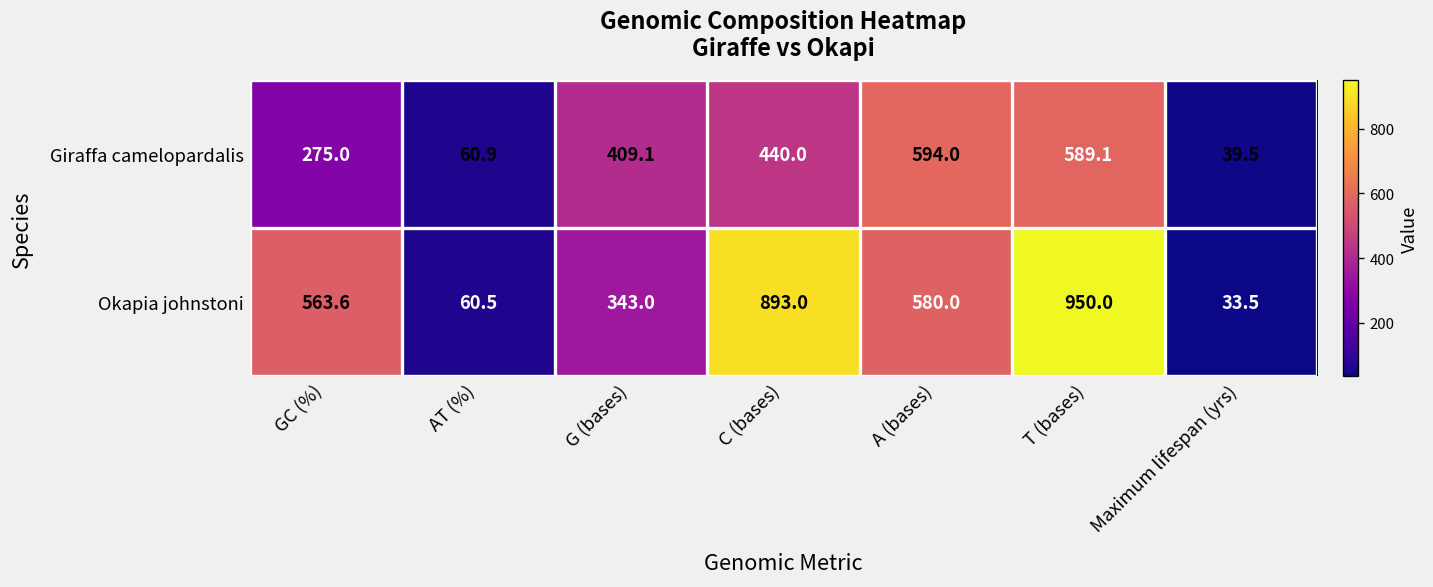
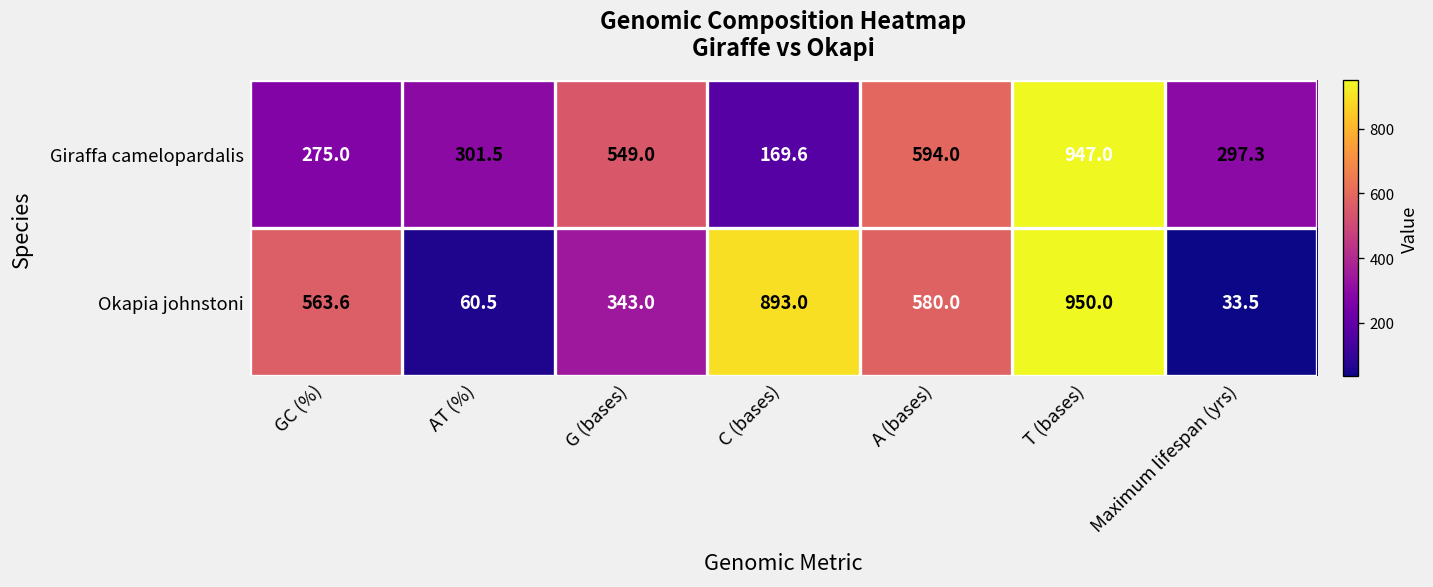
  {
    "Giraffa camelopardalis": {
      "GC (%)": 275.0,
-     "AT (%)": 60.9,
-     "G (bases)": 409.1,
-     "C (bases)": 440.0,
+     "AT (%)": 301.5,
+     "G (bases)": 549.0,
+     "C (bases)": 169.6,
      "A (bases)": 594.0,
-     "T (bases)": 589.1,
-     "Maximum lifespan (yrs)": 39.5
+     "T (bases)": 947.0,
+     "Maximum lifespan (yrs)": 297.3
    },
    "Okapia johnstoni": {
      "GC (%)": 563.6,
      "AT (%)": 60.5,
      "G (bases)": 343.0,
      "C (bases)": 893.0,
      "A (bases)": 580.0,
      "T (bases)": 950.0,
      "Maximum lifespan (yrs)": 33.5
    }
  }
